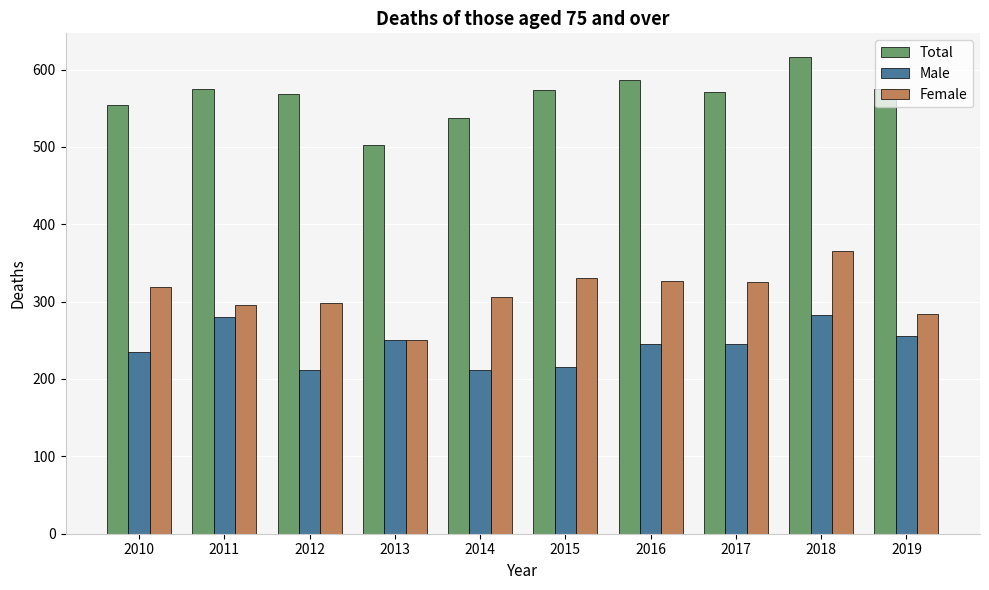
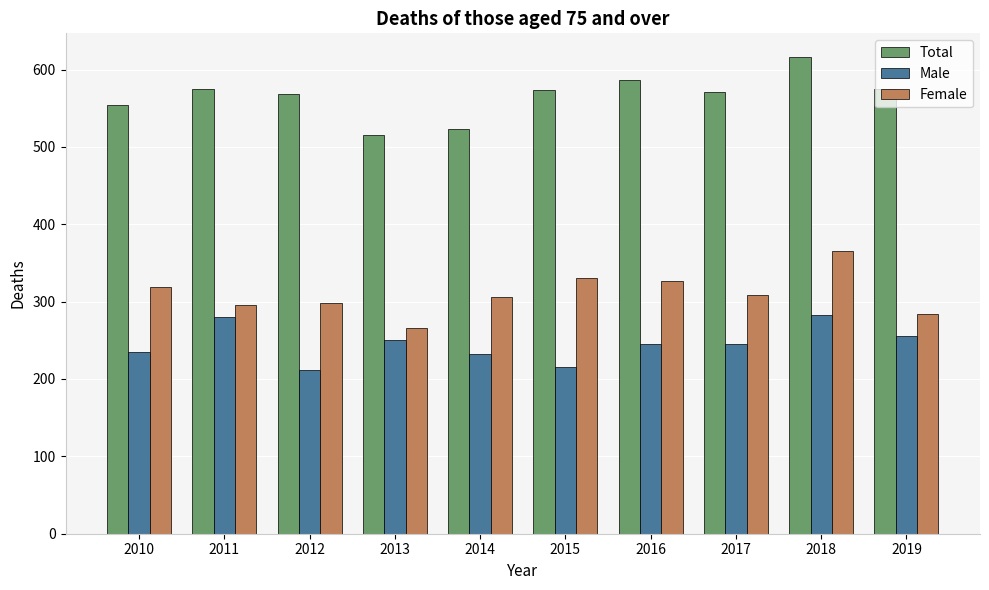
  {
    "Total": {
      "2010": 550,
      "2011": 580,
      "2012": 570,
-     "2013": 500,
-     "2014": 540,
+     "2013": 520,
+     "2014": 520,
      "2015": 570,
      "2016": 590,
      "2017": 570,
      "2018": 620
    },
    "Male": {
      "2010": 240,
      "2011": 280,
      "2012": 210,
      "2013": 250,
-     "2014": 210,
+     "2014": 230,
      "2015": 220,
      "2016": 250,
      "2017": 250,
      "2018": 280,
      "2019": 260
    },
    "Female": {
      "2010": 320,
      "2011": 300,
      "2012": 300,
-     "2013": 250,
+     "2013": 270,
      "2014": 310,
      "2015": 330,
      "2016": 330,
-     "2017": 330,
+     "2017": 310,
      "2018": 370,
      "2019": 280
    }
  }
